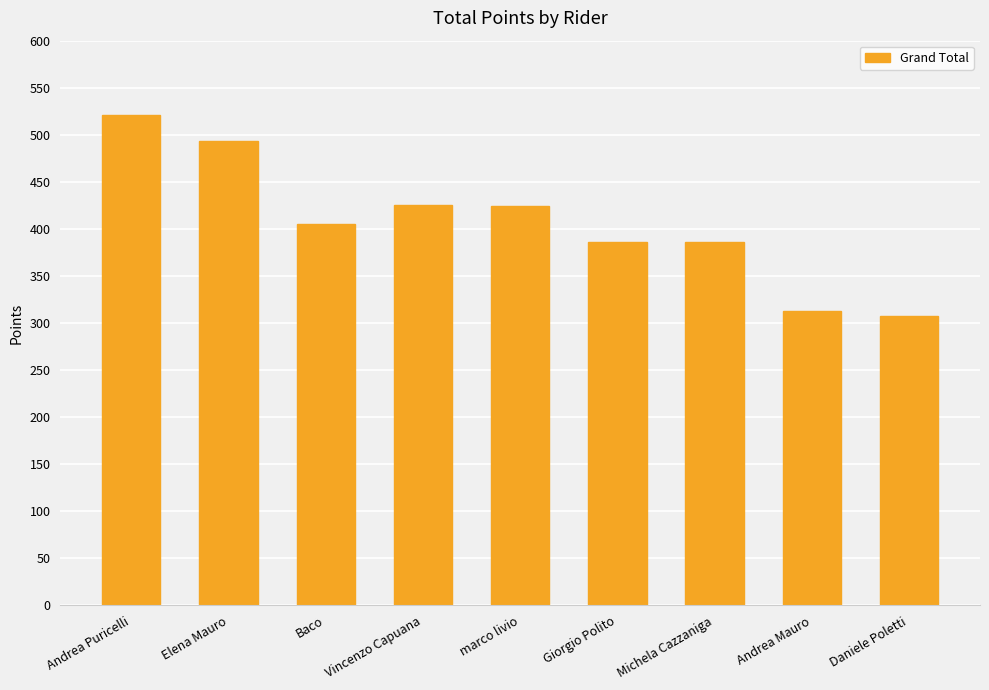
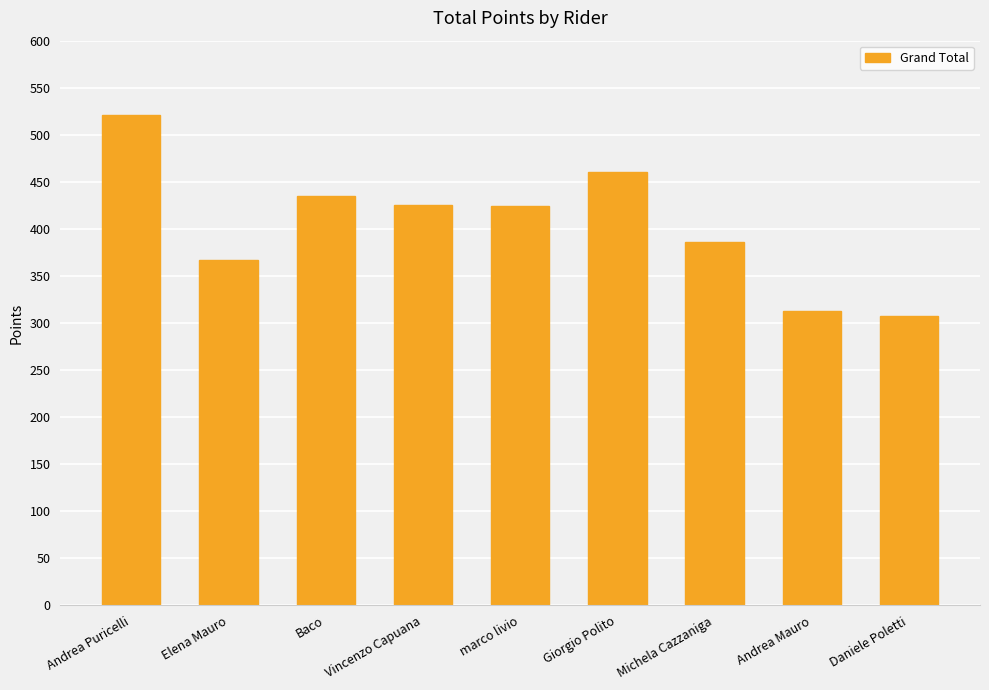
  {
    "Andrea Puricelli": 520,
-   "Elena Mauro": 490,
-   "Baco": 410,
+   "Elena Mauro": 370,
+   "Baco": 440,
    "Vincenzo Capuana": 430,
    "marco livio": 420,
-   "Giorgio Polito": 390,
+   "Giorgio Polito": 460,
    "Michela Cazzaniga": 390,
    "Andrea Mauro": 310,
    "Daniele Poletti": 310
  }
